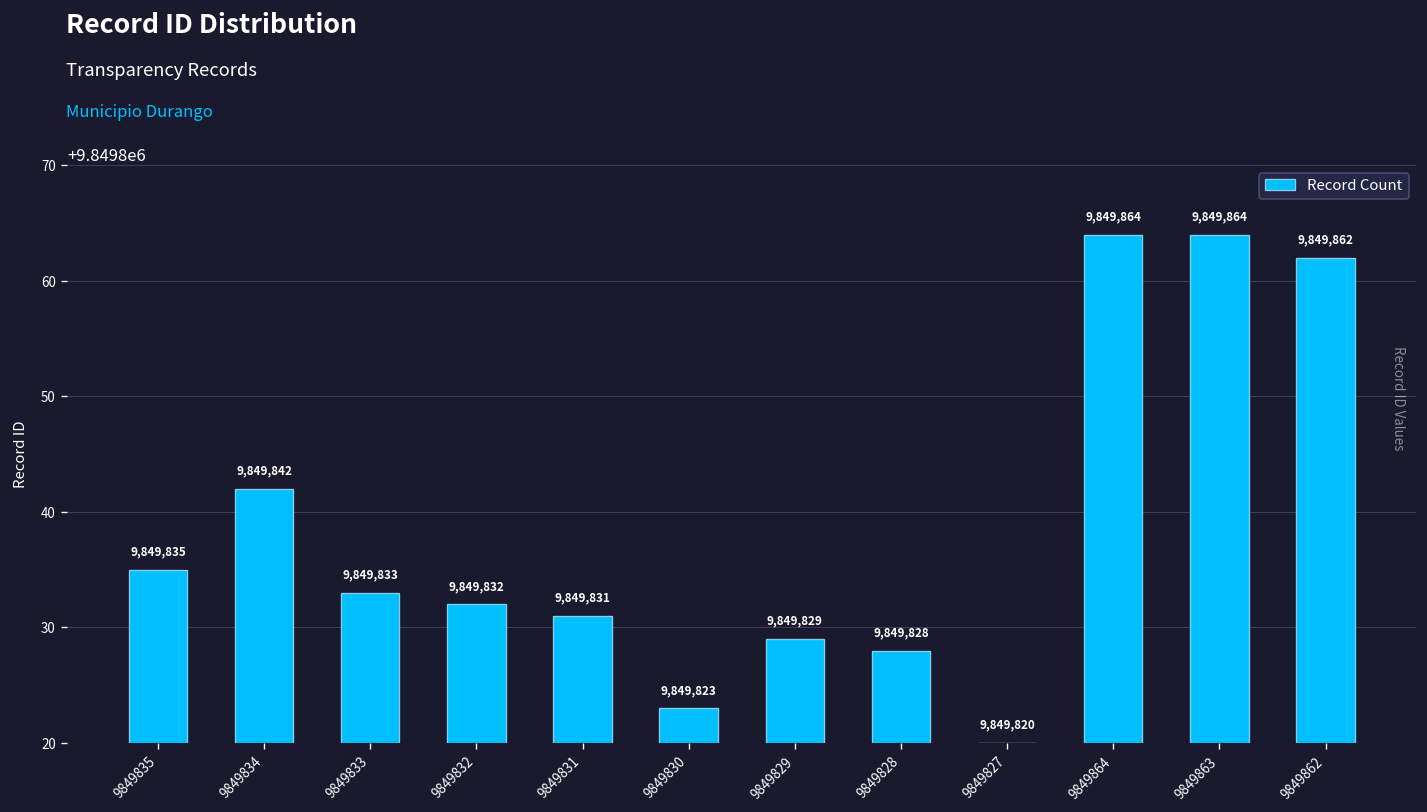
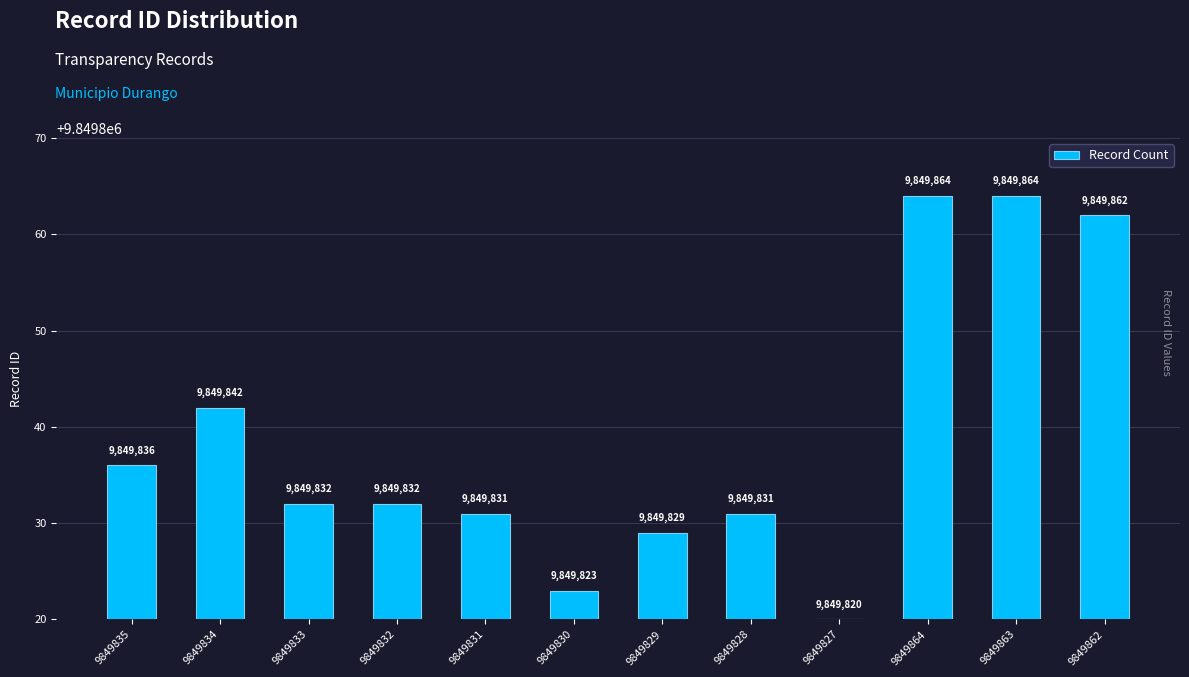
  {
-   "9849835": "9,849,835",
+   "9849835": "9,849,836",
    "9849834": "9,849,842",
-   "9849833": "9,849,833",
+   "9849833": "9,849,832",
    "9849832": "9,849,832",
    "9849831": "9,849,831",
    "9849830": "9,849,823",
    "9849829": "9,849,829",
-   "9849828": "9,849,828",
+   "9849828": "9,849,831",
    "9849827": "9,849,820",
    "9849864": "9,849,864",
    "9849863": "9,849,864",
    "9849862": "9,849,862"
  }
